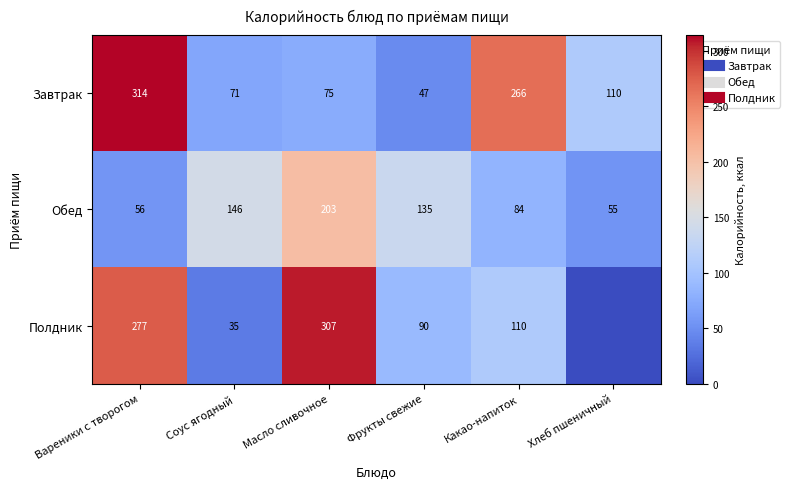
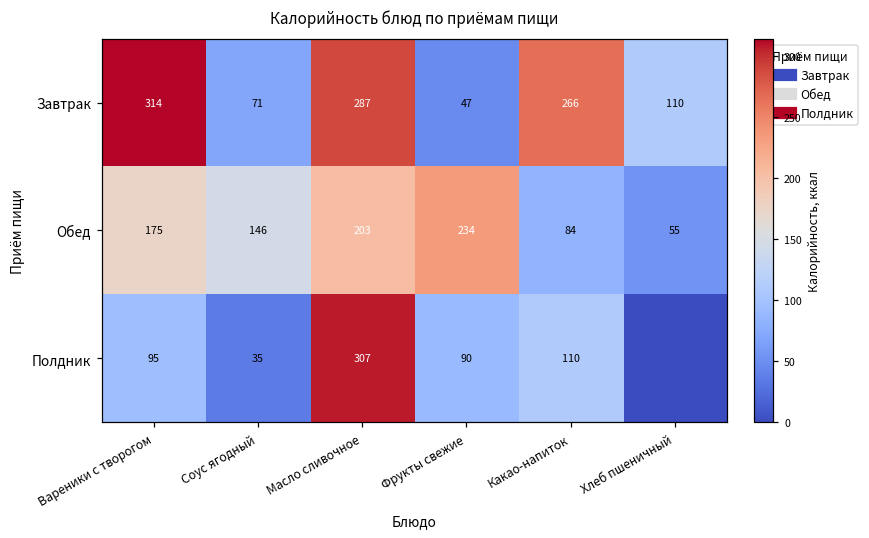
  {
    "Завтрак": {
      "Вареники с творогом": 314,
      "Соус ягодный": 71,
-     "Масло сливочное": 75,
+     "Масло сливочное": 287,
      "Фрукты свежие": 47,
      "Какао-напиток": 266,
      "Хлеб пшеничный": 110
    },
    "Обед": {
-     "Вареники с творогом": 56,
+     "Вареники с творогом": 175,
      "Соус ягодный": 146,
      "Масло сливочное": 203,
-     "Фрукты свежие": 135,
+     "Фрукты свежие": 234,
      "Какао-напиток": 84,
      "Хлеб пшеничный": 55
    },
    "Полдник": {
-     "Вареники с творогом": 277,
+     "Вареники с творогом": 95,
      "Соус ягодный": 35,
      "Масло сливочное": 307,
      "Фрукты свежие": 90,
      "Какао-напиток": 110
    }
  }
